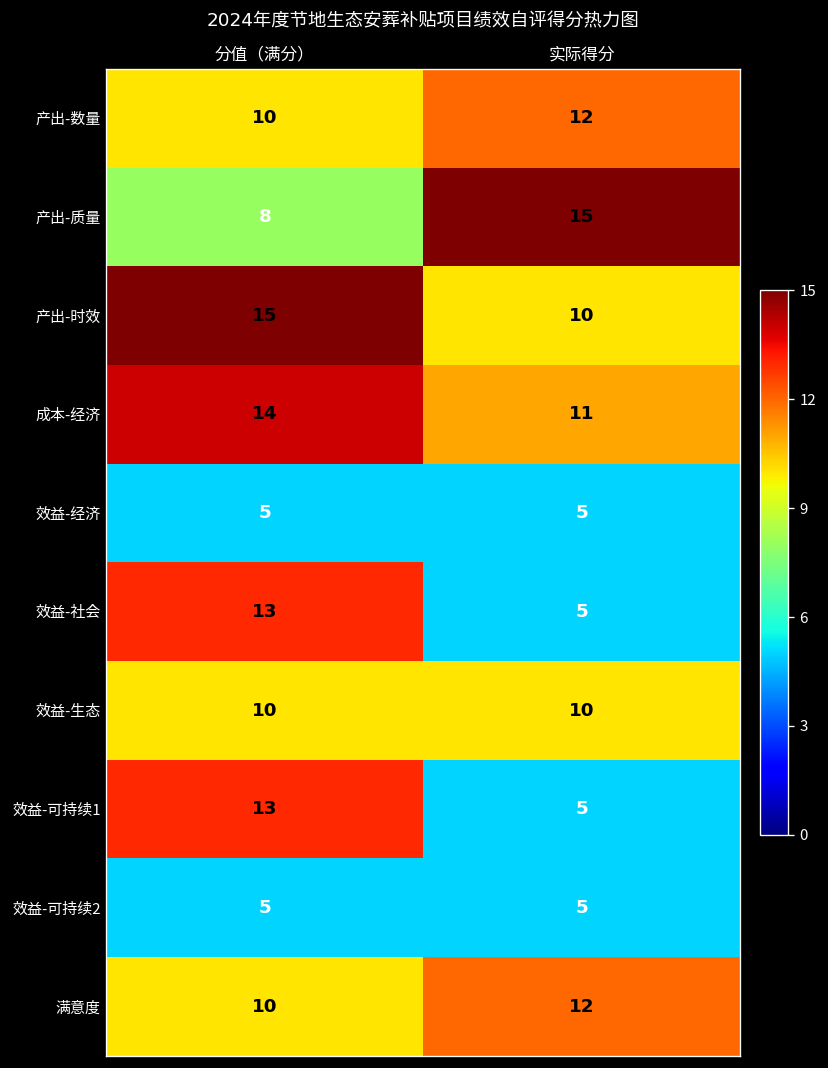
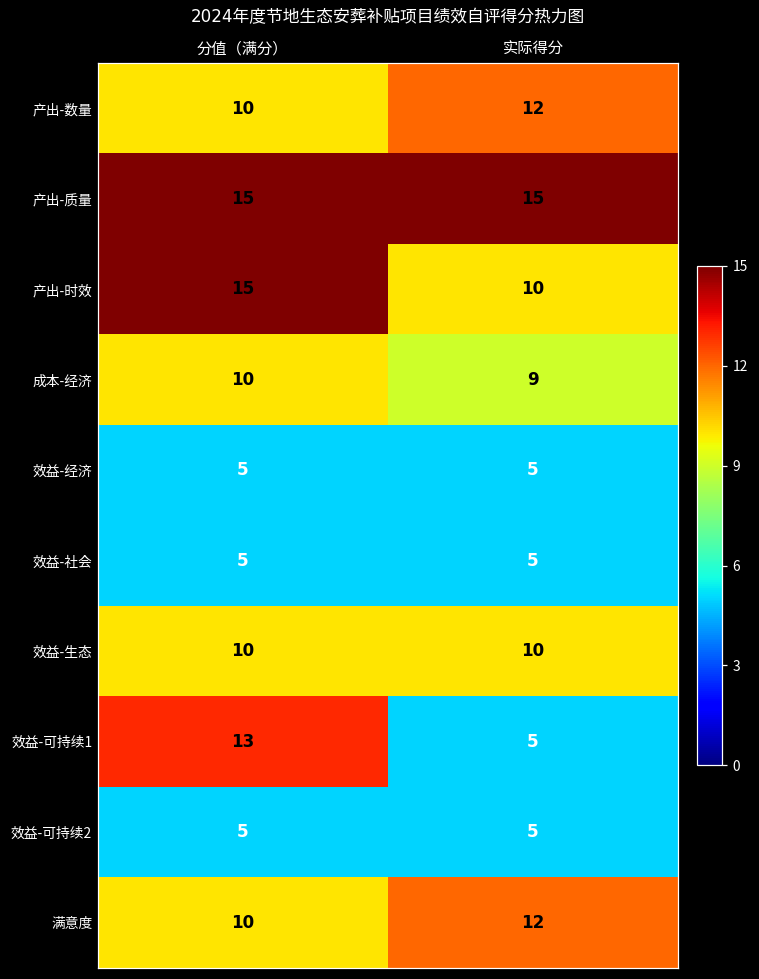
  {
    "产出-数量": {
      "分值（满分）": 10,
      "实际得分": 12
    },
    "产出-质量": {
-     "分值（满分）": 8,
+     "分值（满分）": 15,
      "实际得分": 15
    },
    "产出-时效": {
      "分值（满分）": 15,
      "实际得分": 10
    },
    "成本-经济": {
-     "分值（满分）": 14,
-     "实际得分": 11
+     "分值（满分）": 10,
+     "实际得分": 9
    },
    "效益-经济": {
      "分值（满分）": 5,
      "实际得分": 5
    },
    "效益-社会": {
-     "分值（满分）": 13,
+     "分值（满分）": 5,
      "实际得分": 5
    },
    "效益-生态": {
      "分值（满分）": 10,
      "实际得分": 10
    },
    "效益-可持续1": {
      "分值（满分）": 13,
      "实际得分": 5
    },
    "效益-可持续2": {
      "分值（满分）": 5,
      "实际得分": 5
    },
    "满意度": {
      "分值（满分）": 10,
      "实际得分": 12
    }
  }
